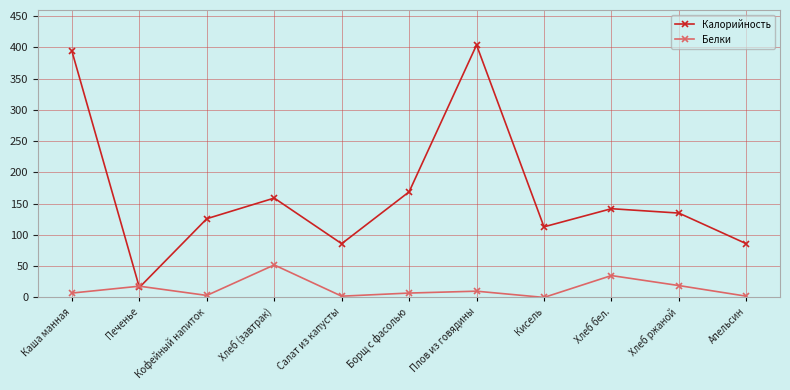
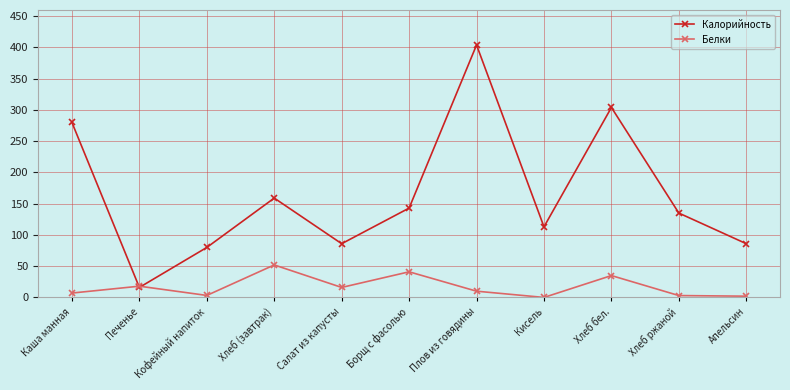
  {
    "Калорийность": {
-     "Каша манная": 390,
-     "Кофейный напиток": 130,
+     "Каша манная": 280,
+     "Кофейный напиток": 80,
      "Хлеб (завтрак)": 160,
      "Салат из капусты": 90,
-     "Борщ с фасолью": 170,
+     "Борщ с фасолью": 140,
      "Плов из говядины": 400,
      "Кисель": 110,
-     "Хлеб бел.": 140,
+     "Хлеб бел.": 300,
      "Хлеб ржаной": 140,
      "Апельсин": 90
    },
    "Белки": {
      "Каша манная": 10,
      "Кофейный напиток": 0,
      "Хлеб (завтрак)": 50,
-     "Салат из капусты": 0,
-     "Борщ с фасолью": 10,
+     "Салат из капусты": 20,
+     "Борщ с фасолью": 40,
      "Плов из говядины": 10,
      "Кисель": 0,
      "Хлеб бел.": 40,
-     "Хлеб ржаной": 20,
+     "Хлеб ржаной": 0,
      "Апельсин": 0
    }
  }
